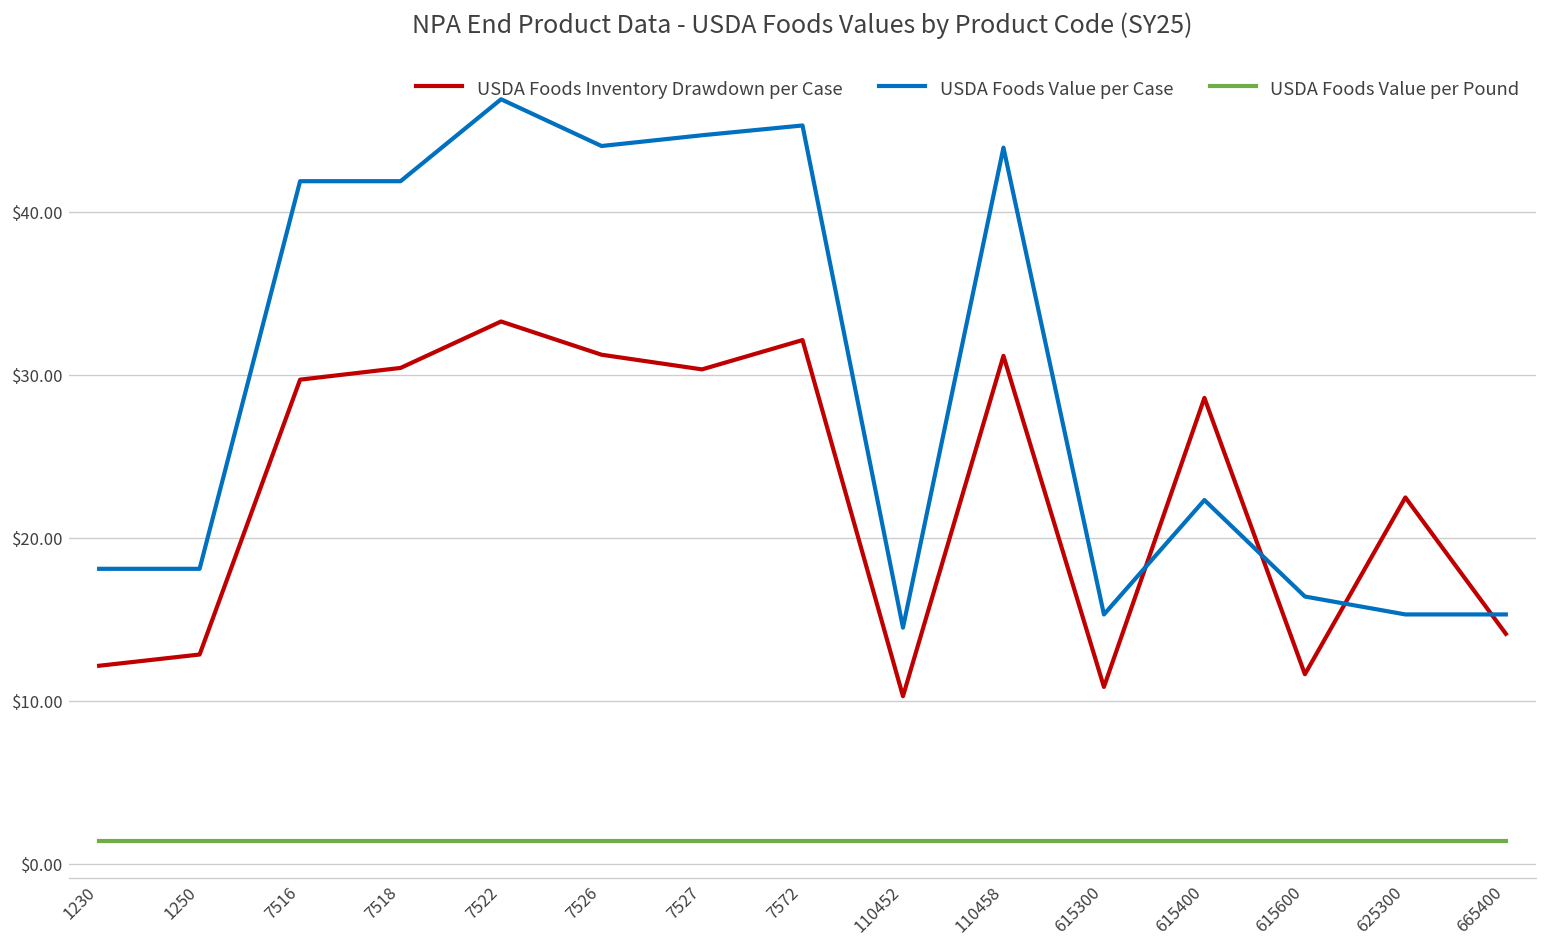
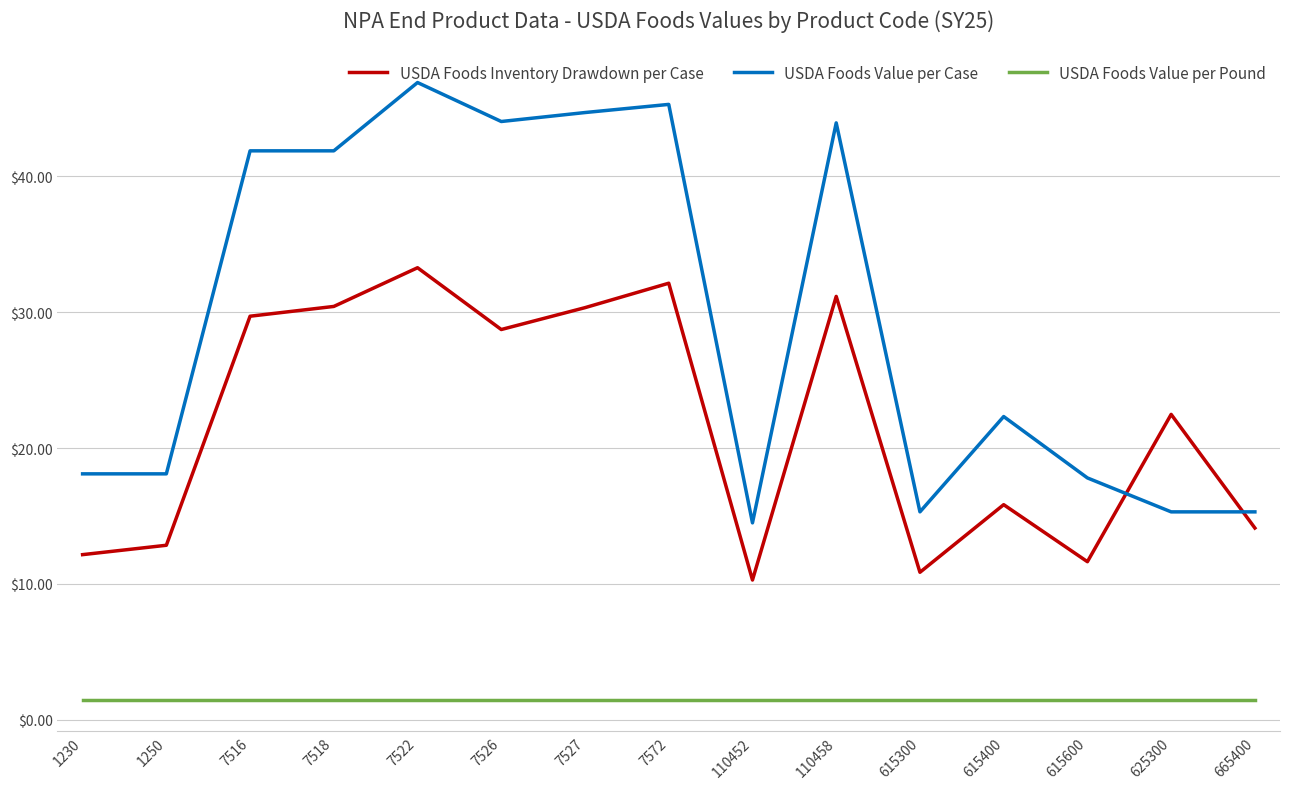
  {
    "USDA Foods Inventory Drawdown per Case": {
      "1230": "$12.2",
      "1250": "$12.8",
      "7516": "$29.7",
      "7518": "$30.4",
      "7522": "$33.3",
-     "7526": "$31.2",
+     "7526": "$28.7",
      "7527": "$30.3",
      "7572": "$32.1",
      "110452": "$10.3",
      "110458": "$31.2",
      "615300": "$10.9",
-     "615400": "$28.6",
+     "615400": "$15.8",
      "615600": "$11.6",
      "625300": "$22.5",
      "665400": "$14.1"
    },
    "USDA Foods Value per Case": {
      "1230": "$18.1",
      "1250": "$18.1",
      "7516": "$41.9",
      "7518": "$41.9",
      "7522": "$46.9",
      "7526": "$44.1",
      "7527": "$44.7",
      "7572": "$45.3",
      "110452": "$14.5",
      "110458": "$44.0",
      "615300": "$15.3",
      "615400": "$22.3",
-     "615600": "$16.4",
+     "615600": "$17.8",
      "625300": "$15.3",
      "665400": "$15.3"
    },
    "USDA Foods Value per Pound": {
      "1230": "$1.4",
      "1250": "$1.4",
      "7516": "$1.4",
      "7518": "$1.4",
      "7522": "$1.4",
      "7526": "$1.4",
      "7527": "$1.4",
      "7572": "$1.4",
      "110452": "$1.4",
      "110458": "$1.4",
      "615300": "$1.4",
      "615400": "$1.4",
      "615600": "$1.4",
      "625300": "$1.4",
      "665400": "$1.4"
    }
  }
